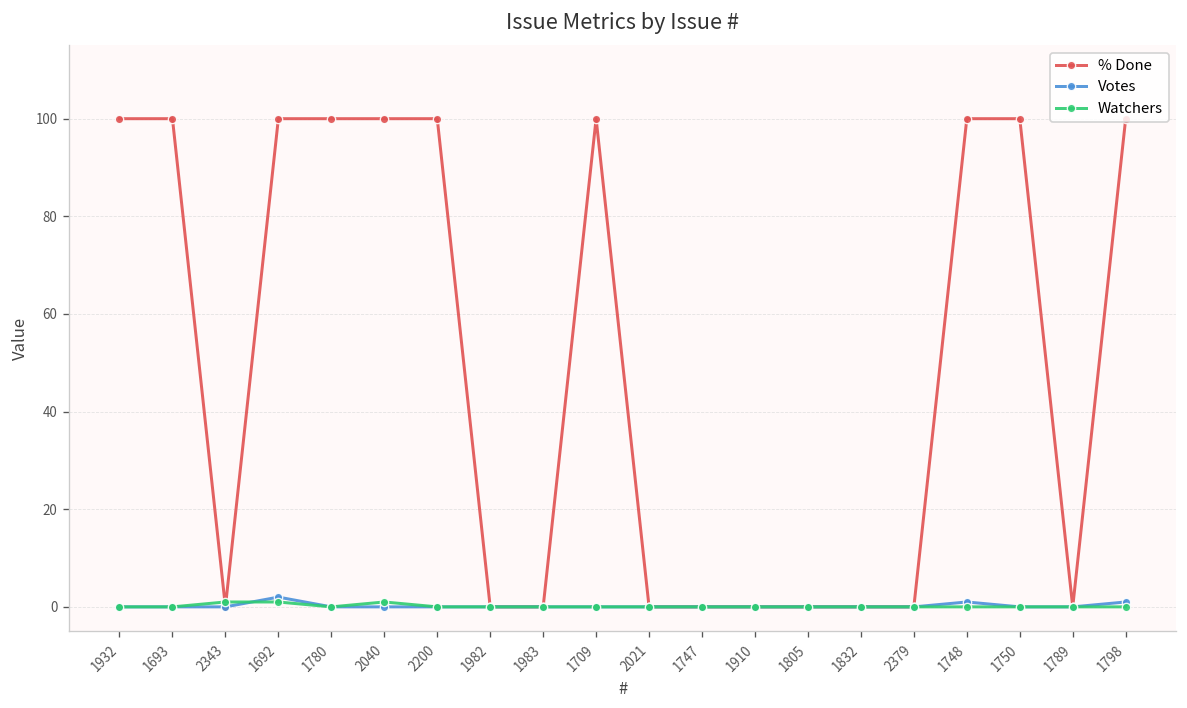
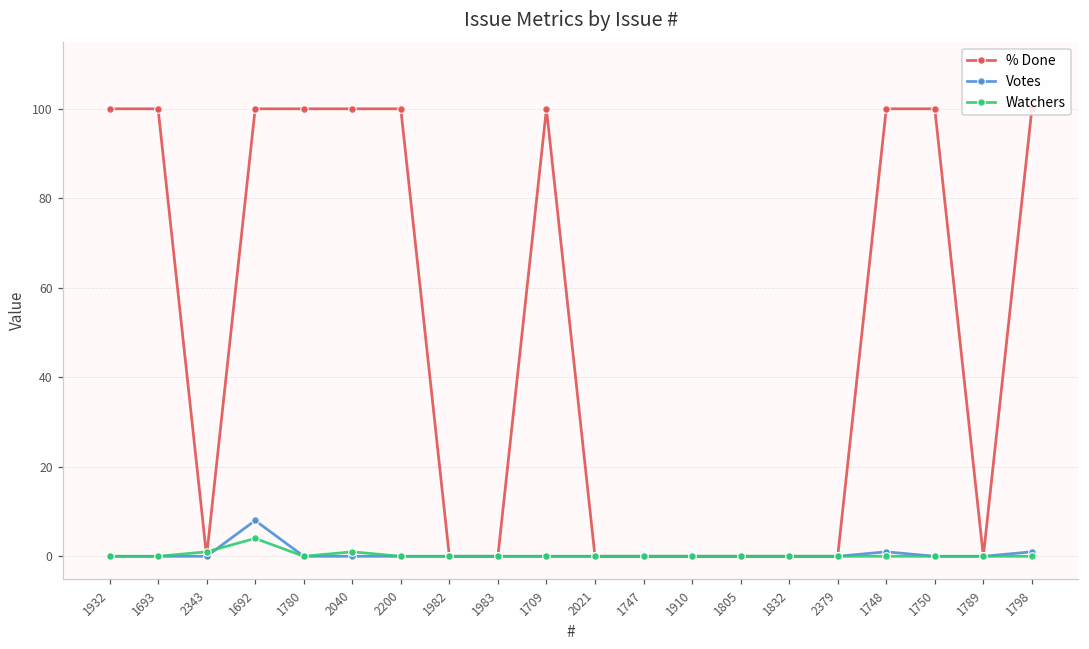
  {
    "% Done": {
      "1932": 100,
      "1693": 100,
      "1692": 100,
      "1780": 100,
      "2040": 100,
      "2200": 100,
      "1709": 100,
      "1748": 100,
      "1750": 100
    },
    "Votes": {
-     "1692": 2,
+     "1692": 8,
      "2040": 0,
      "1748": 1,
      "1798": 1
    },
    "Watchers": {
      "2343": 1,
-     "1692": 1,
+     "1692": 4,
      "2040": 1,
      "1748": 0,
      "1798": 0
    }
  }
